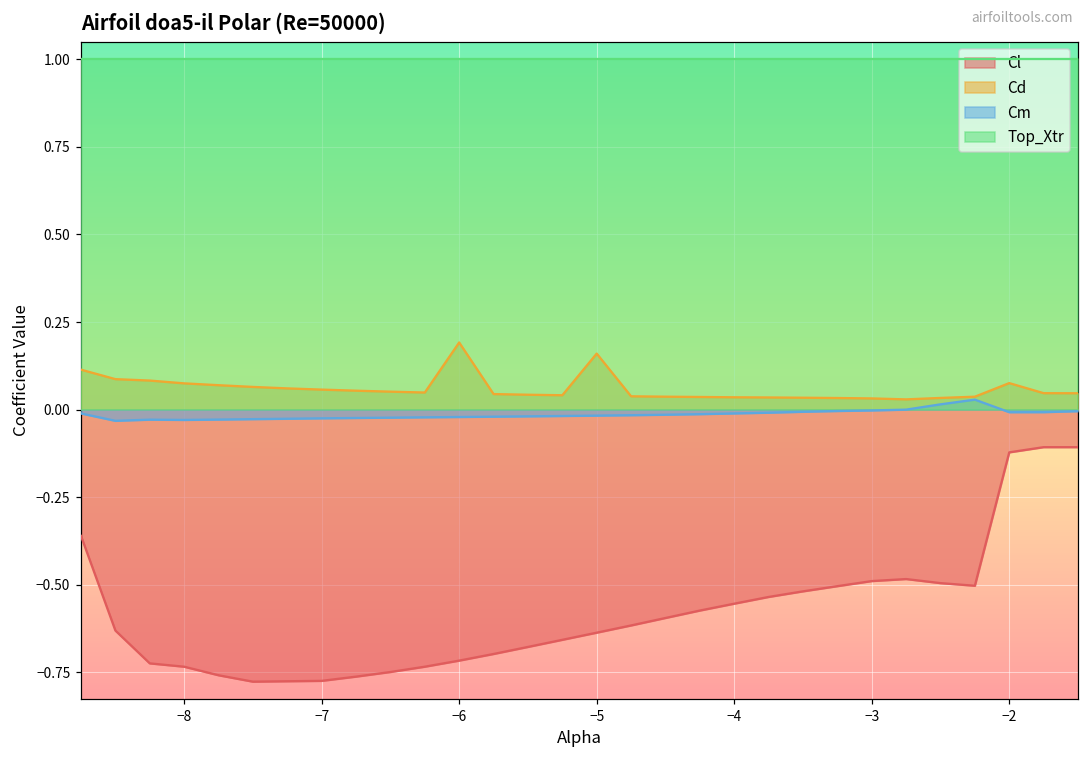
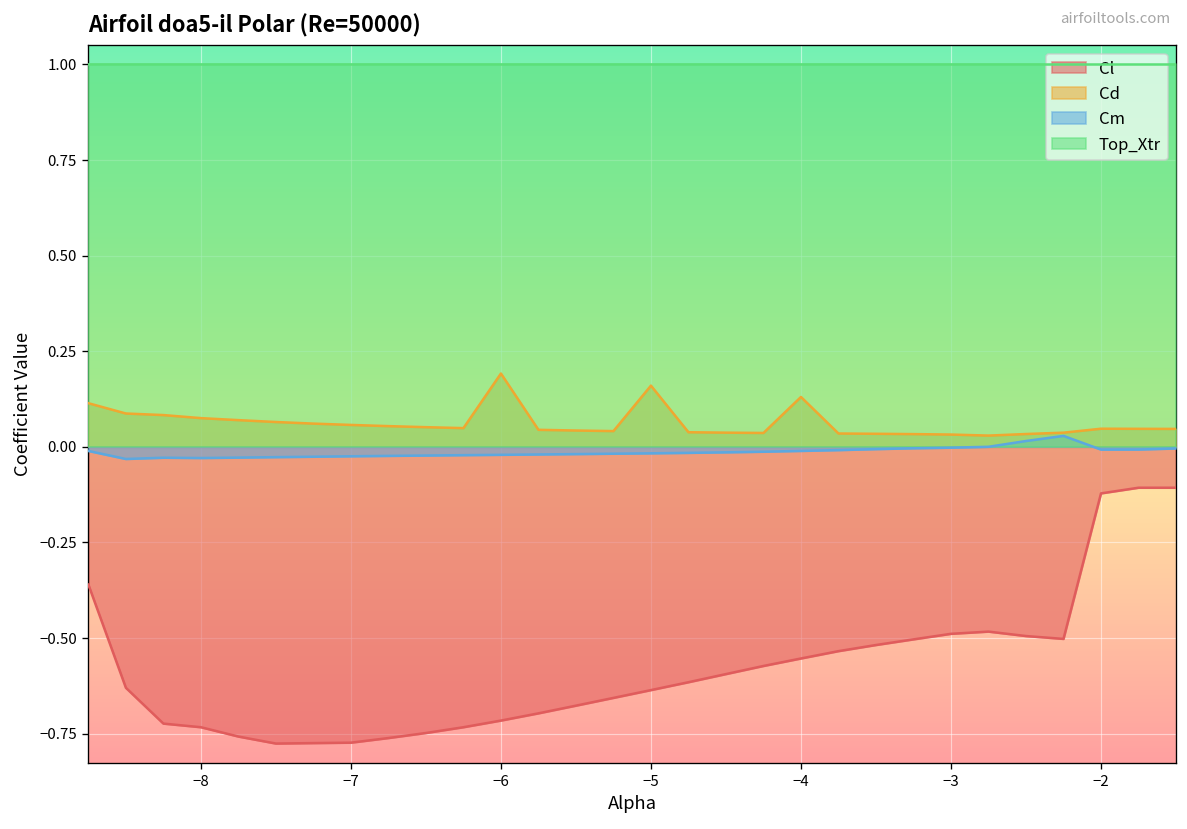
  {
    "Cd": {
      "−8": 0.07,
      "−7": 0.06,
      "−6": 0.19,
      "−5": 0.16,
-     "−4": 0.04,
+     "−4": 0.13,
      "−3": 0.03,
-     "−2": 0.08
+     "−2": 0.05
    },
    "Top_Xtr": {
      "−8": 1.00,
      "−7": 1.00,
      "−6": 1.00,
      "−5": 1.00,
      "−4": 1.00,
      "−3": 1.00
    }
  }
